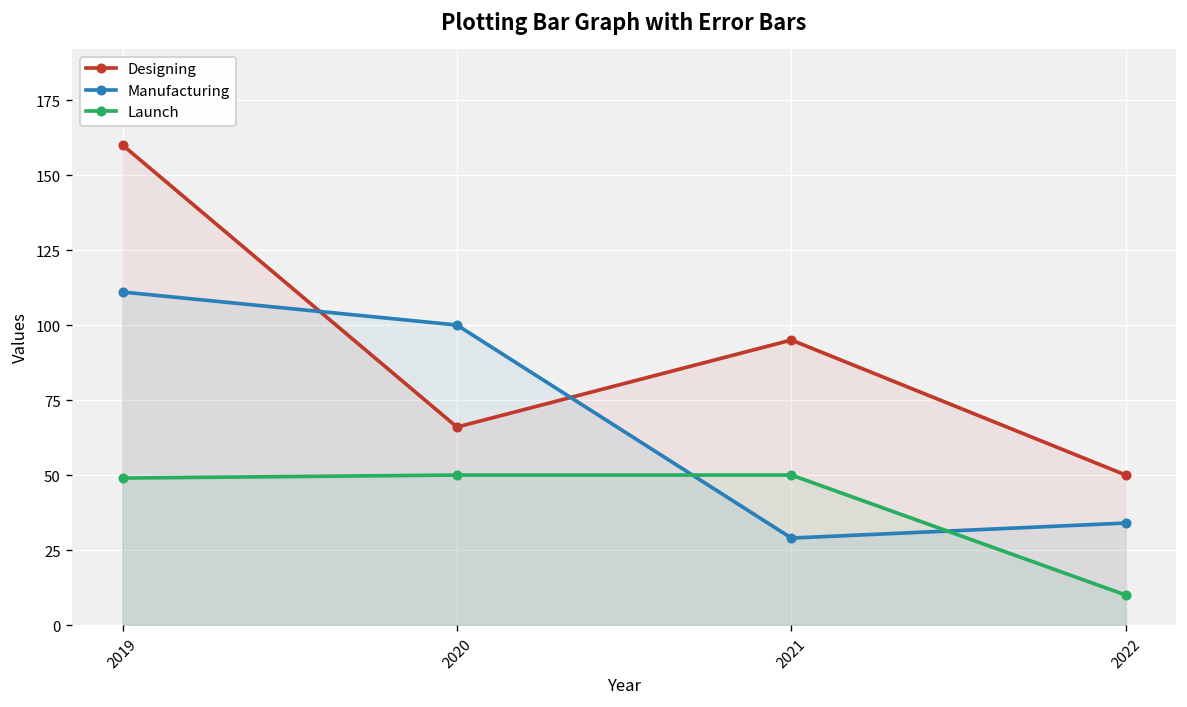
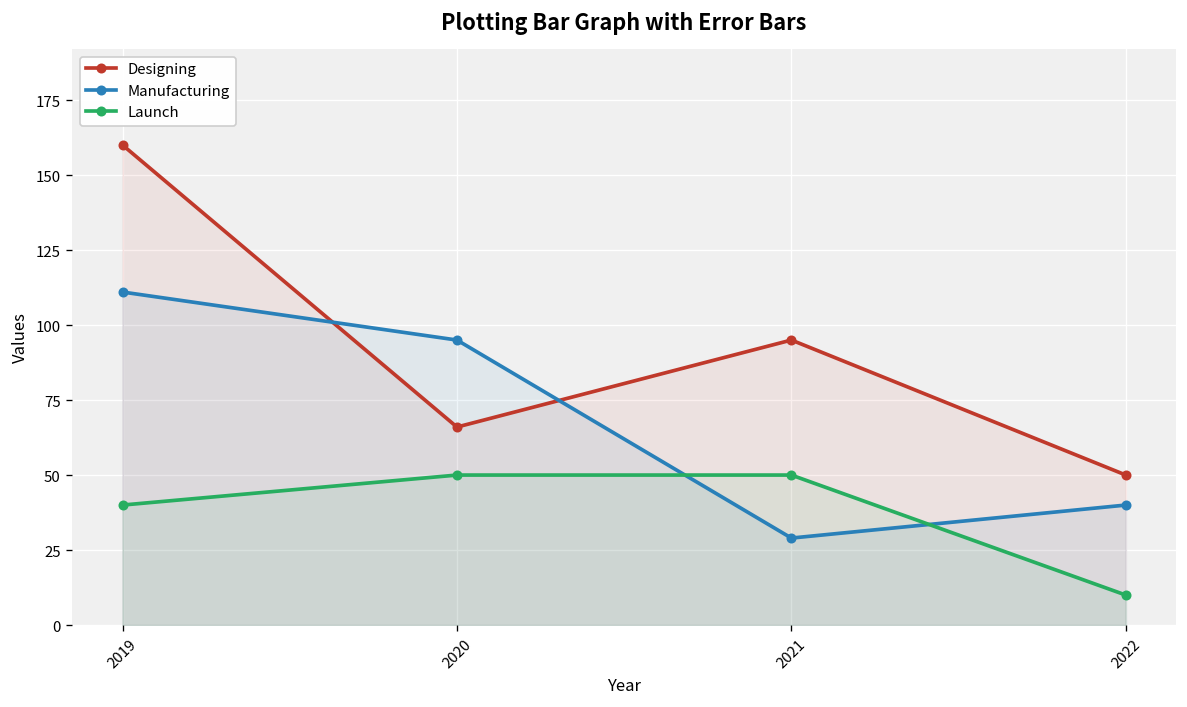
  {
    "Designing": {
      "2019": 160,
      "2020": 66,
      "2021": 95,
      "2022": 50
    },
    "Manufacturing": {
      "2019": 111,
-     "2020": 100,
+     "2020": 95,
      "2021": 29,
-     "2022": 34
+     "2022": 40
    },
    "Launch": {
-     "2019": 49,
+     "2019": 40,
      "2020": 50,
      "2021": 50,
      "2022": 10
    }
  }
